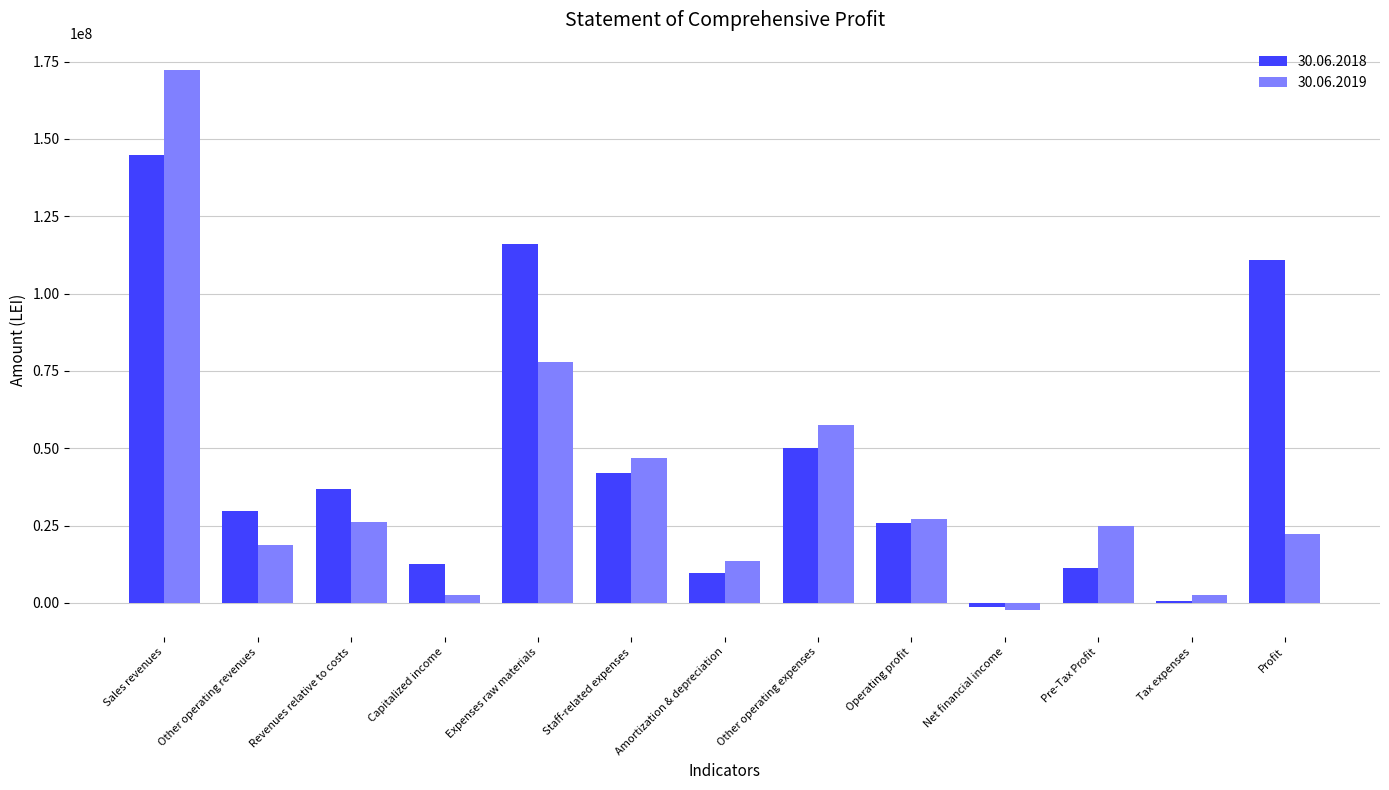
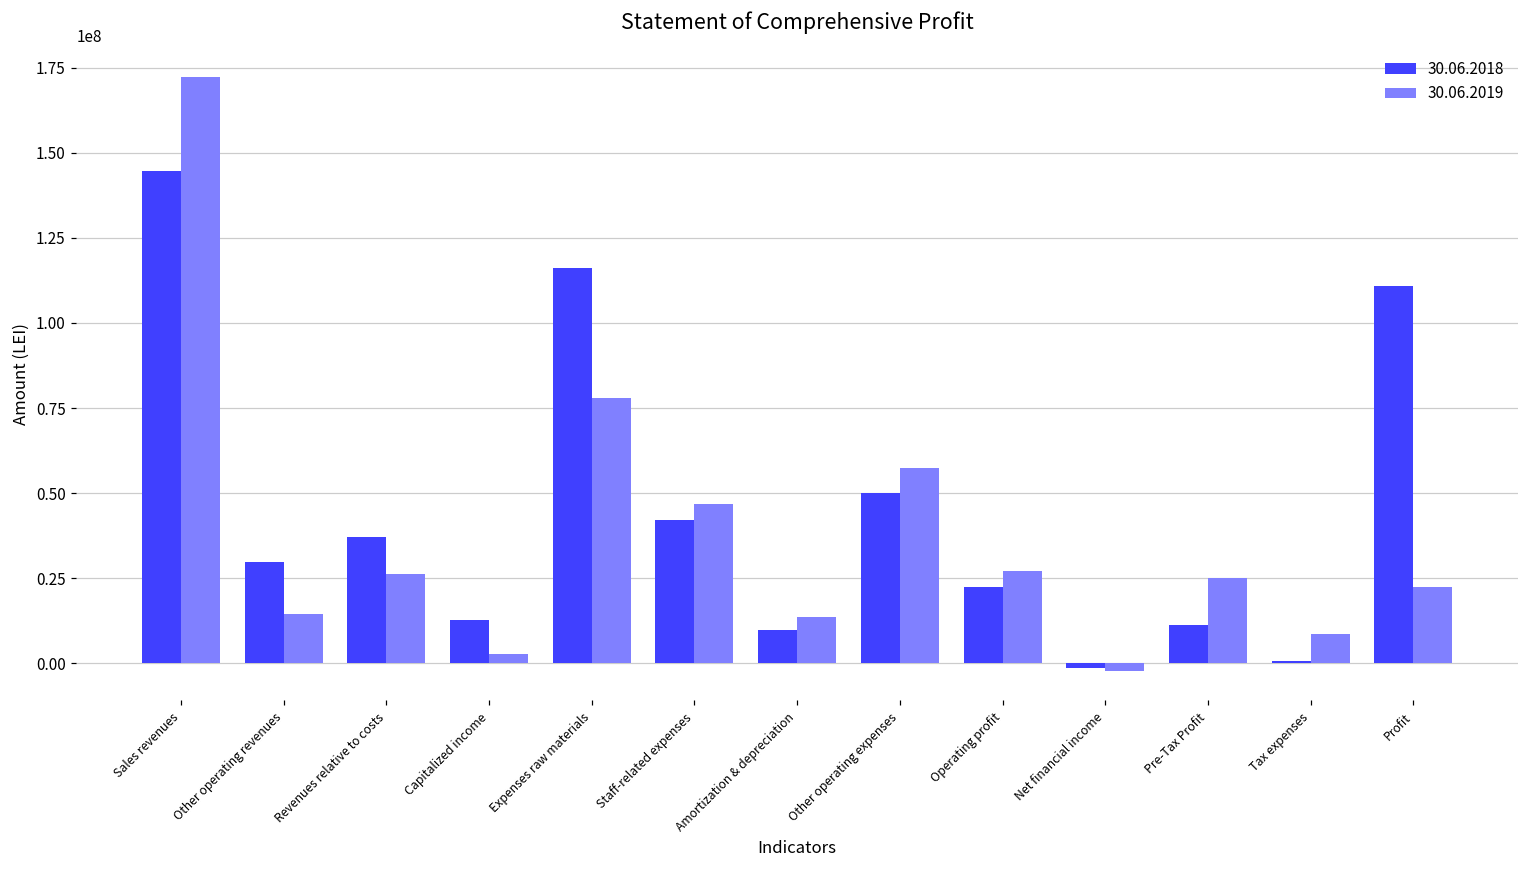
  {
    "30.06.2018": {
      "Sales revenues": 145000000,
      "Other operating revenues": 30000000,
      "Revenues relative to costs": 37000000,
      "Capitalized income": 13000000,
      "Expenses raw materials": 116000000,
      "Staff-related expenses": 42000000,
      "Amortization & depreciation": 10000000,
      "Other operating expenses": 50000000,
-     "Operating profit": 26000000,
+     "Operating profit": 22000000,
      "Net financial income": -1000000,
      "Pre-Tax Profit": 11000000,
      "Profit": 111000000
    },
    "30.06.2019": {
      "Sales revenues": 172000000,
-     "Other operating revenues": 19000000,
+     "Other operating revenues": 14000000,
      "Revenues relative to costs": 26000000,
      "Capitalized income": 3000000,
      "Expenses raw materials": 78000000,
      "Staff-related expenses": 47000000,
      "Amortization & depreciation": 14000000,
      "Other operating expenses": 58000000,
      "Operating profit": 27000000,
      "Net financial income": -2000000,
      "Pre-Tax Profit": 25000000,
-     "Tax expenses": 3000000,
+     "Tax expenses": 8000000,
      "Profit": 22000000
    }
  }
